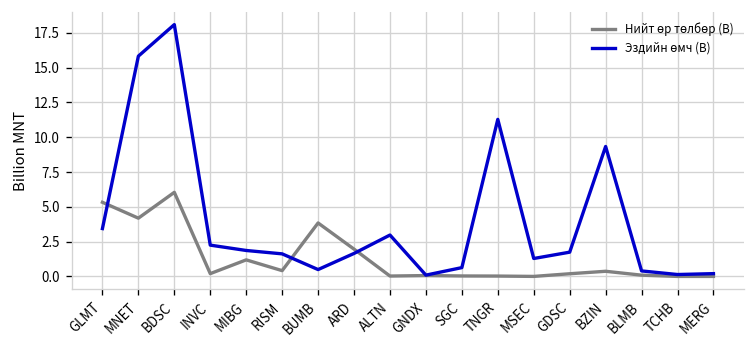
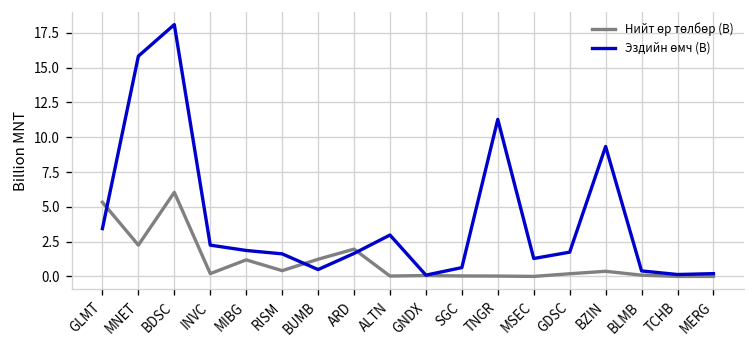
  {
    "Нийт өр төлбөр (B)": {
      "GLMT": 5.3,
-     "MNET": 4.2,
+     "MNET": 2.2,
      "BDSC": 6.0,
      "INVC": 0.2,
      "MIBG": 1.2,
      "RISM": 0.4,
-     "BUMB": 3.8,
+     "BUMB": 1.2,
      "ARD": 2.0,
      "ALTN": 0.0,
      "SGC": 0.0,
      "TNGR": 0.0,
      "MSEC": 0.0,
      "GDSC": 0.2,
      "BZIN": 0.4,
      "BLMB": 0.1
    },
    "Эздийн өмч (B)": {
      "GLMT": 3.4,
      "MNET": 15.8,
      "BDSC": 18.1,
      "INVC": 2.2,
      "MIBG": 1.9,
      "RISM": 1.6,
      "BUMB": 0.5,
      "ARD": 1.7,
      "ALTN": 3.0,
      "SGC": 0.6,
      "TNGR": 11.3,
      "MSEC": 1.3,
      "GDSC": 1.7,
      "BZIN": 9.3,
      "BLMB": 0.4
    }
  }
